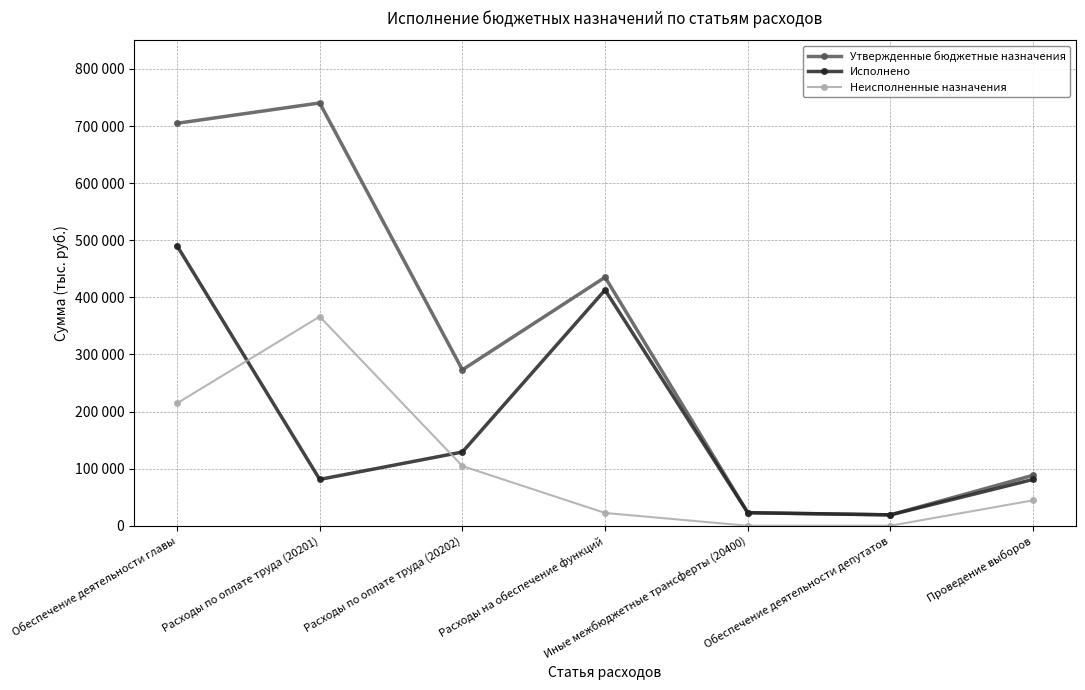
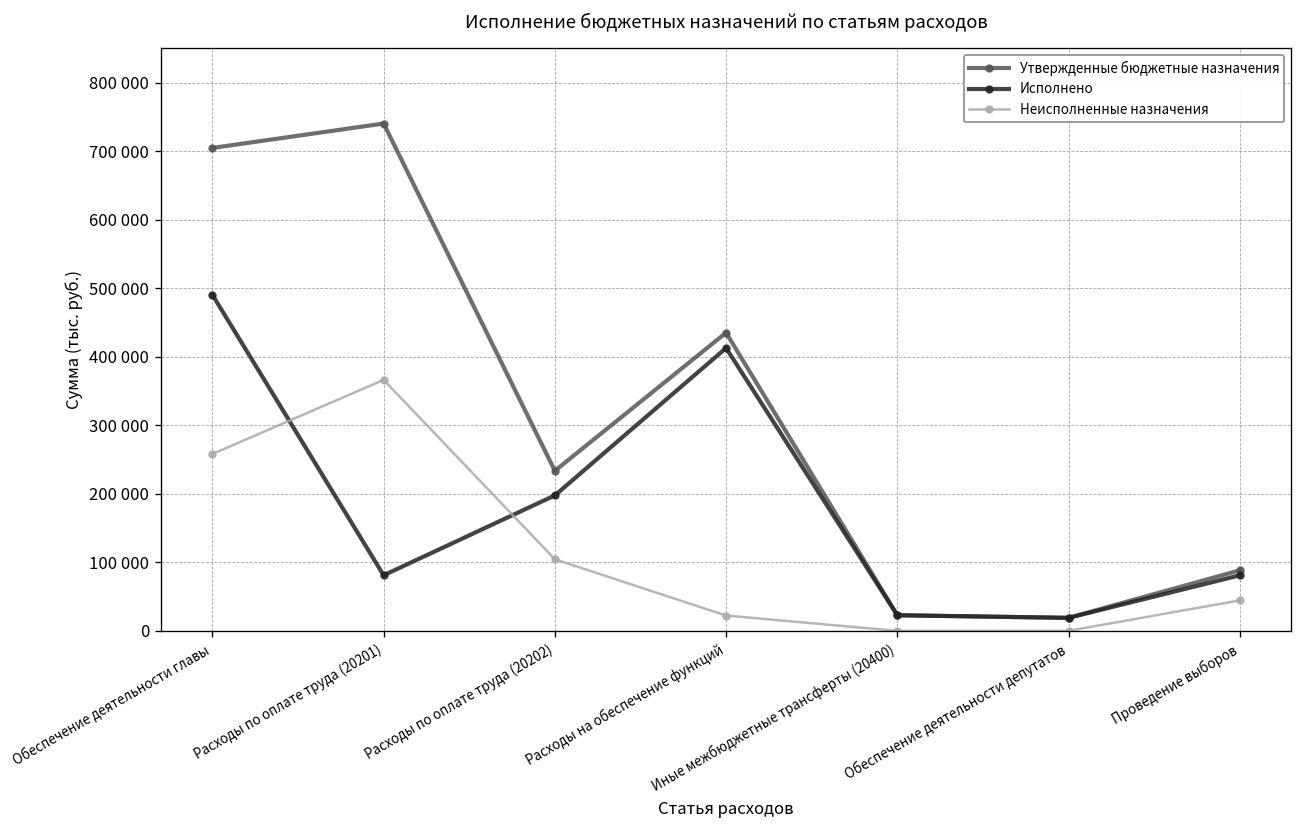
  {
    "Утвержденные бюджетные назначения": {
      "Обеспечение деятельности главы": 700000,
      "Расходы по оплате труда (20201)": 740000,
-     "Расходы по оплате труда (20202)": 270000,
+     "Расходы по оплате труда (20202)": 230000,
      "Расходы на обеспечение функций": 440000,
      "Проведение выборов": 90000
    },
    "Исполнено": {
      "Обеспечение деятельности главы": 490000,
      "Расходы по оплате труда (20201)": 80000,
-     "Расходы по оплате труда (20202)": 130000,
+     "Расходы по оплате труда (20202)": 200000,
      "Расходы на обеспечение функций": 410000,
      "Проведение выборов": 80000
    },
    "Неисполненные назначения": {
-     "Обеспечение деятельности главы": 210000,
+     "Обеспечение деятельности главы": 260000,
      "Расходы по оплате труда (20201)": 370000,
      "Расходы по оплате труда (20202)": 100000,
      "Расходы на обеспечение функций": 20000,
      "Иные межбюджетные трансферты (20400)": 0,
      "Обеспечение деятельности депутатов": 0,
      "Проведение выборов": 40000
    }
  }
